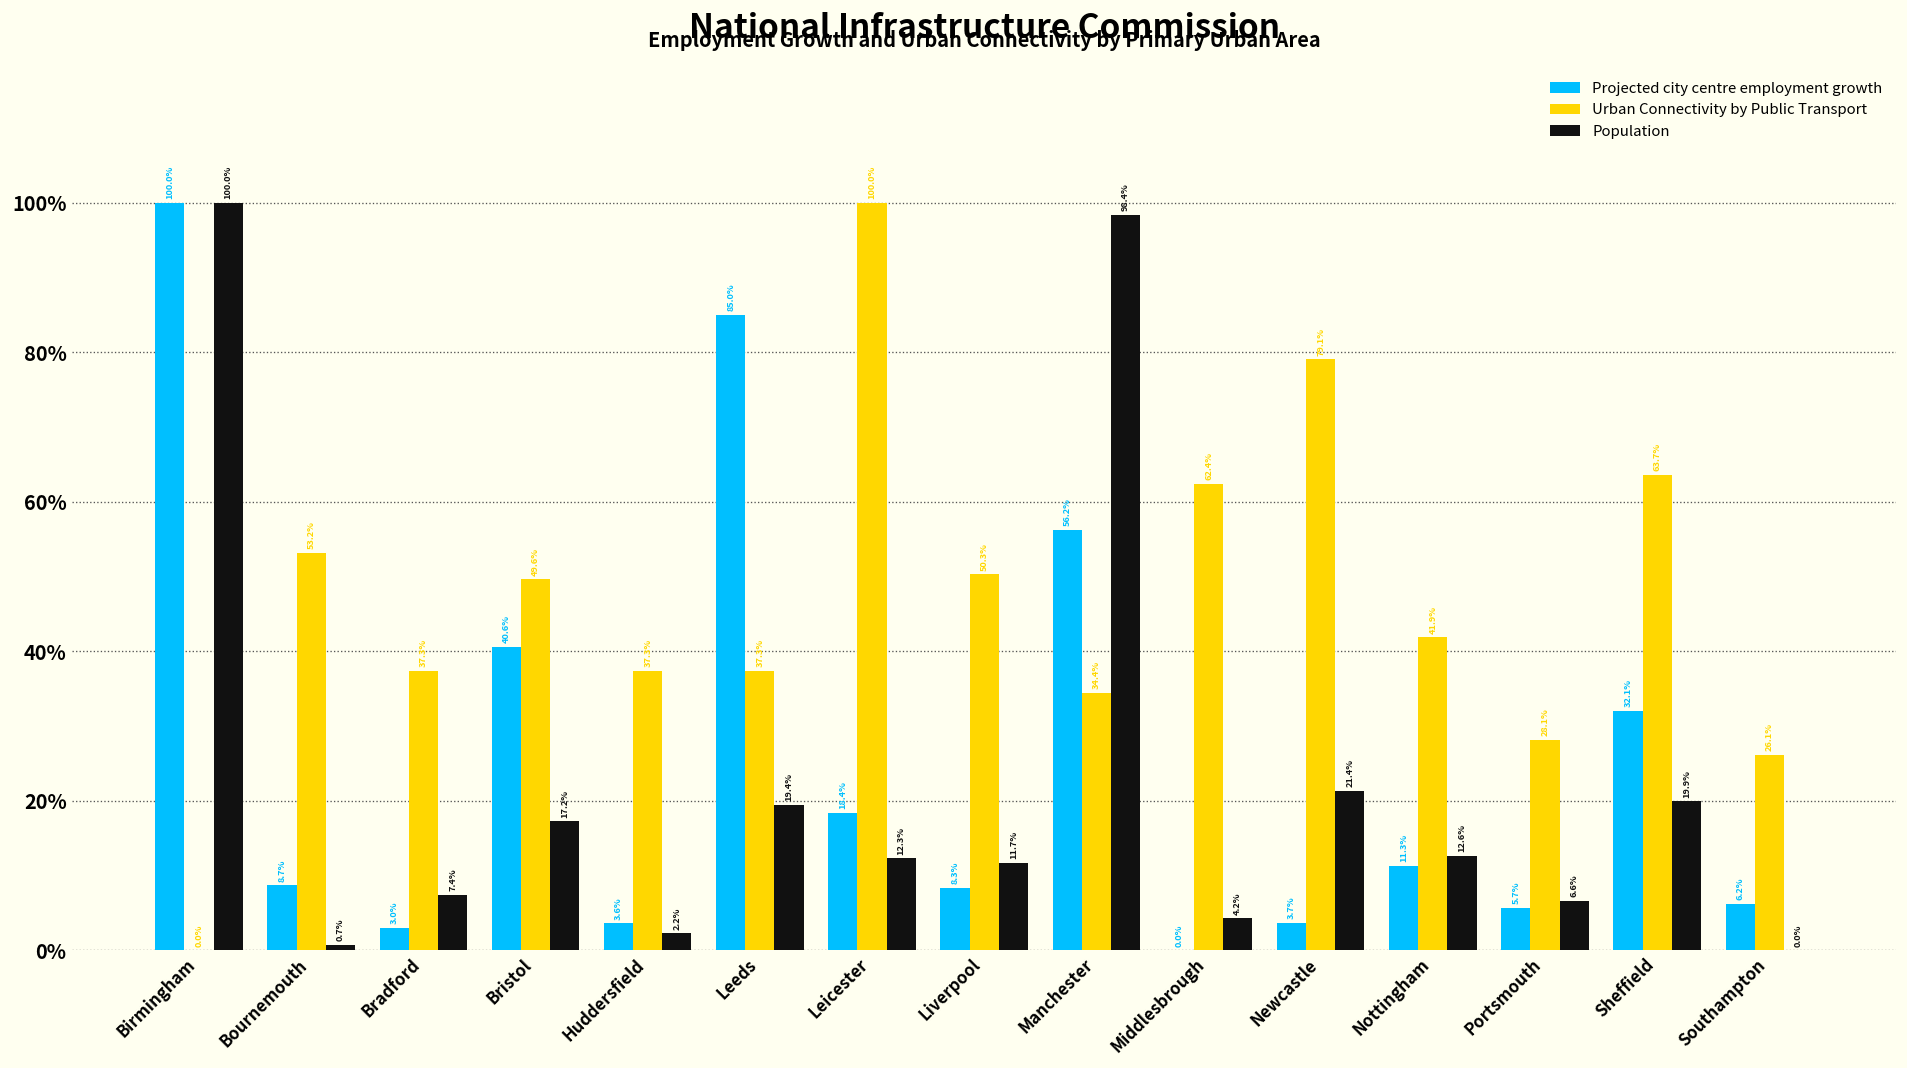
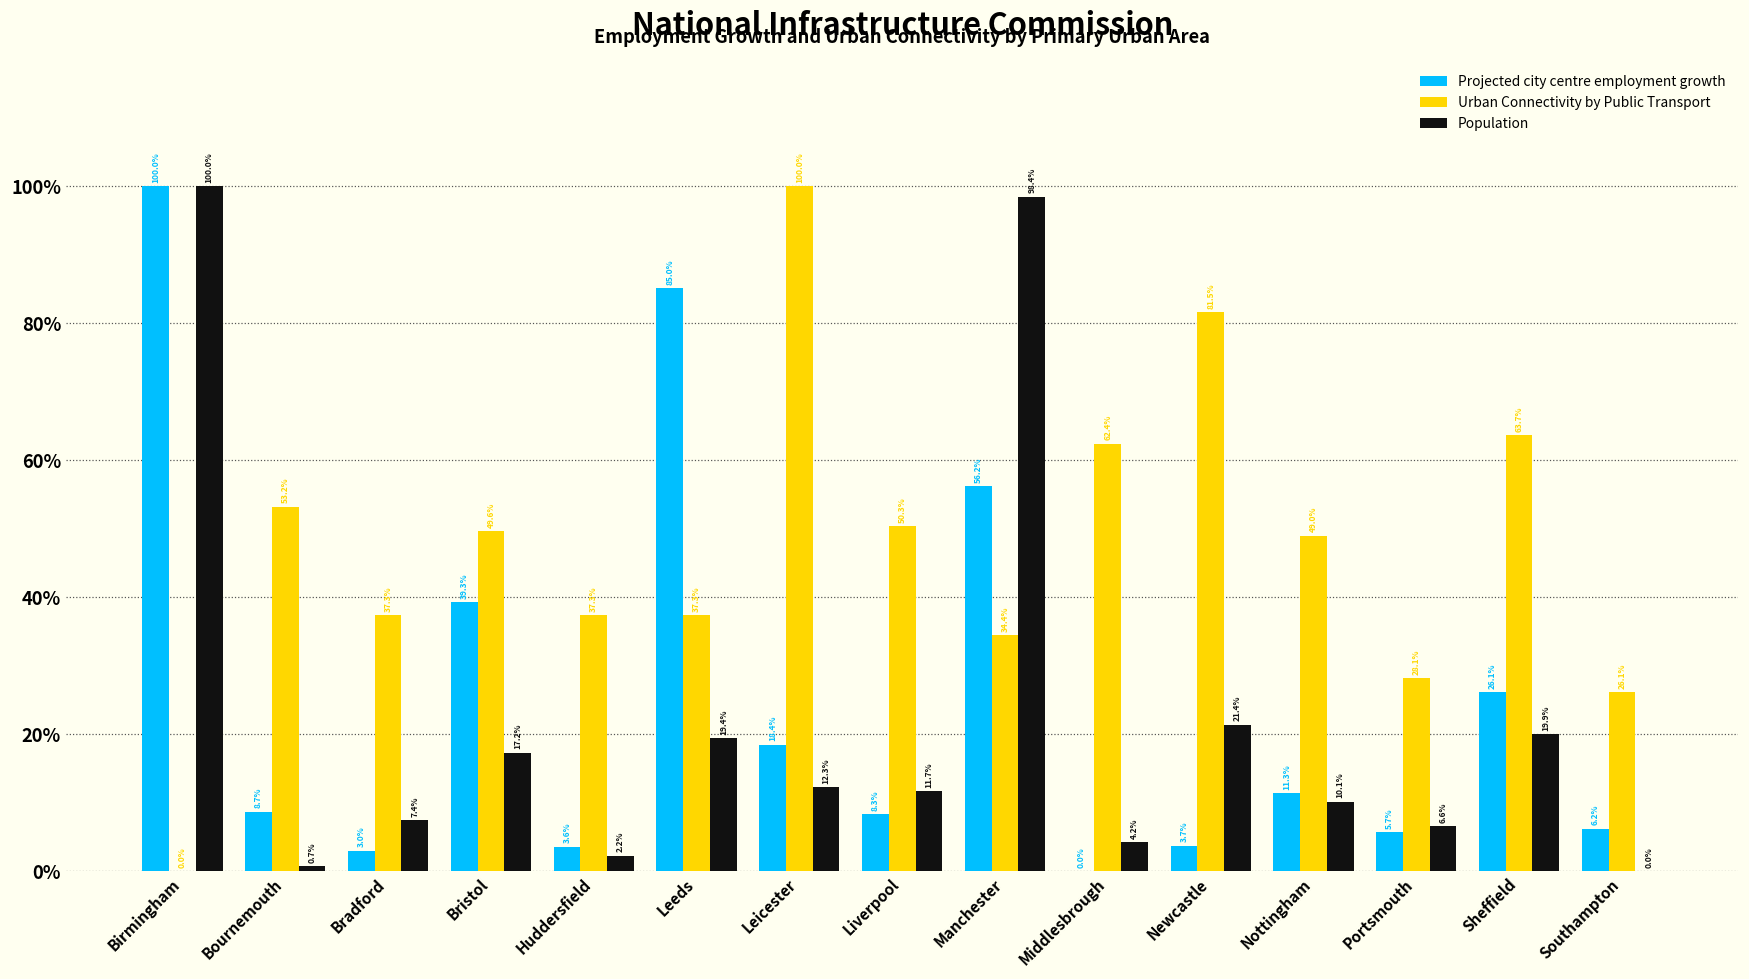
  {
    "Projected city centre employment growth": {
      "Birmingham": "100.0%",
      "Bournemouth": "8.7%",
      "Bradford": "3.0%",
-     "Bristol": "40.6%",
+     "Bristol": "39.3%",
      "Huddersfield": "3.6%",
      "Leeds": "85.0%",
      "Leicester": "18.4%",
      "Liverpool": "8.3%",
      "Manchester": "56.2%",
      "Middlesbrough": "0.0%",
      "Newcastle": "3.7%",
      "Nottingham": "11.3%",
      "Portsmouth": "5.7%",
-     "Sheffield": "32.1%",
+     "Sheffield": "26.1%",
      "Southampton": "6.2%"
    },
    "Urban Connectivity by Public Transport": {
      "Birmingham": "0.0%",
      "Bournemouth": "53.2%",
      "Bradford": "37.3%",
      "Bristol": "49.6%",
      "Huddersfield": "37.3%",
      "Leeds": "37.3%",
      "Leicester": "100.0%",
      "Liverpool": "50.3%",
      "Manchester": "34.4%",
      "Middlesbrough": "62.4%",
-     "Newcastle": "79.1%",
-     "Nottingham": "41.9%",
+     "Newcastle": "81.5%",
+     "Nottingham": "49.0%",
      "Portsmouth": "28.1%",
      "Sheffield": "63.7%",
      "Southampton": "26.1%"
    },
    "Population": {
      "Birmingham": "100.0%",
      "Bournemouth": "0.7%",
      "Bradford": "7.4%",
      "Bristol": "17.2%",
      "Huddersfield": "2.2%",
      "Leeds": "19.4%",
      "Leicester": "12.3%",
      "Liverpool": "11.7%",
      "Manchester": "98.4%",
      "Middlesbrough": "4.2%",
      "Newcastle": "21.4%",
-     "Nottingham": "12.6%",
+     "Nottingham": "10.1%",
      "Portsmouth": "6.6%",
      "Sheffield": "19.9%",
      "Southampton": "0.0%"
    }
  }
